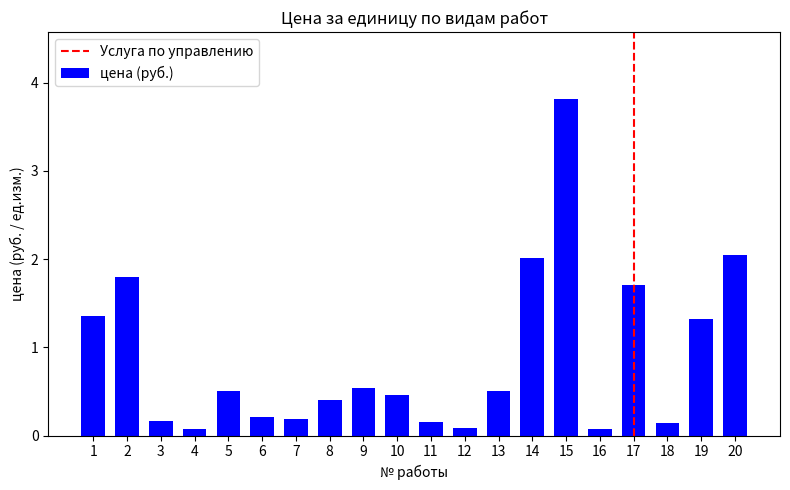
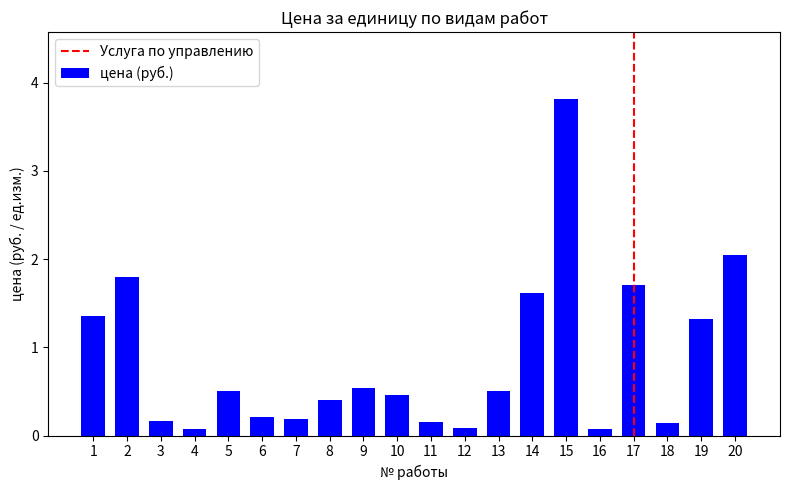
  {
    "1": 1.4,
    "2": 1.8,
    "3": 0.2,
    "4": 0.1,
    "5": 0.5,
    "6": 0.2,
    "7": 0.2,
    "8": 0.4,
    "9": 0.5,
    "10": 0.5,
    "11": 0.2,
    "12": 0.1,
    "13": 0.5,
-   "14": 2.0,
+   "14": 1.6,
    "15": 3.8,
    "16": 0.1,
    "17": 1.7,
    "18": 0.1,
    "19": 1.3,
    "20": 2.1
  }
